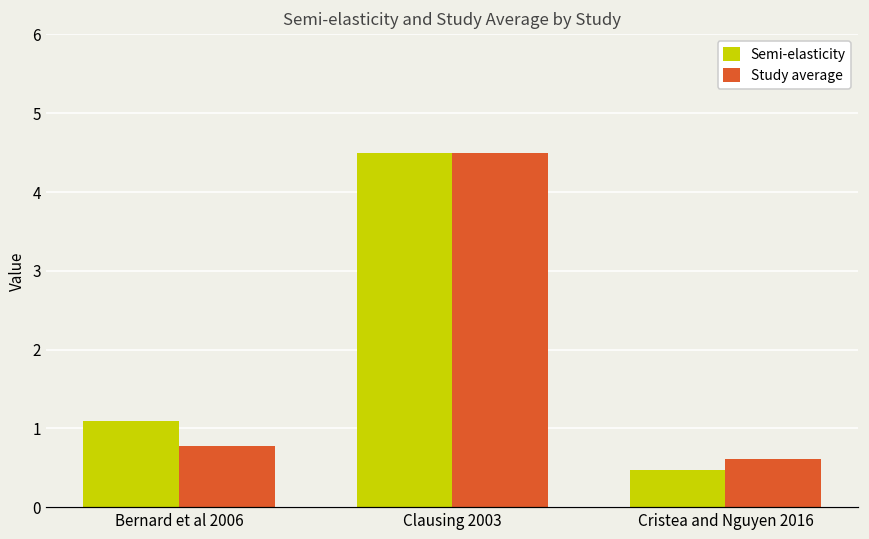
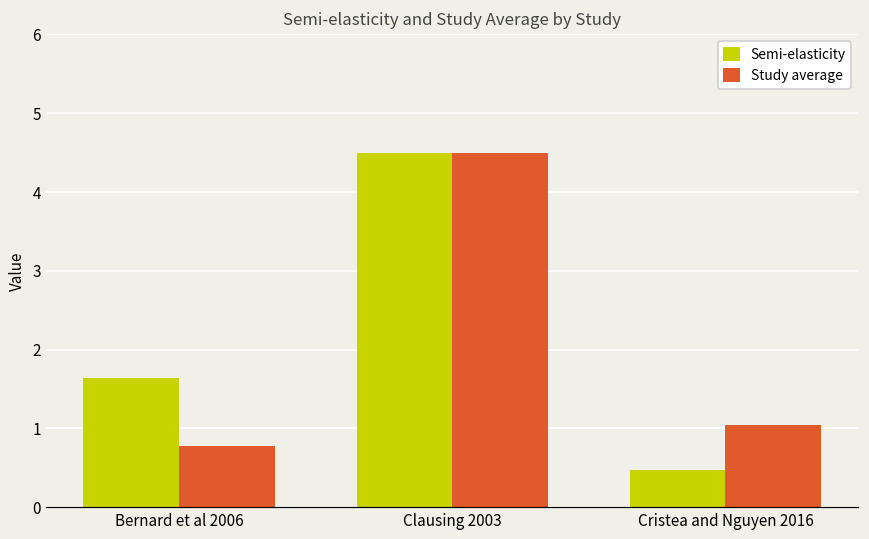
  {
    "Semi-elasticity": {
-     "Bernard et al 2006": 1.1,
+     "Bernard et al 2006": 1.6,
      "Clausing 2003": 4.5,
      "Cristea and Nguyen 2016": 0.5
    },
    "Study average": {
      "Bernard et al 2006": 0.8,
      "Clausing 2003": 4.5,
-     "Cristea and Nguyen 2016": 0.6
+     "Cristea and Nguyen 2016": 1.0
    }
  }
